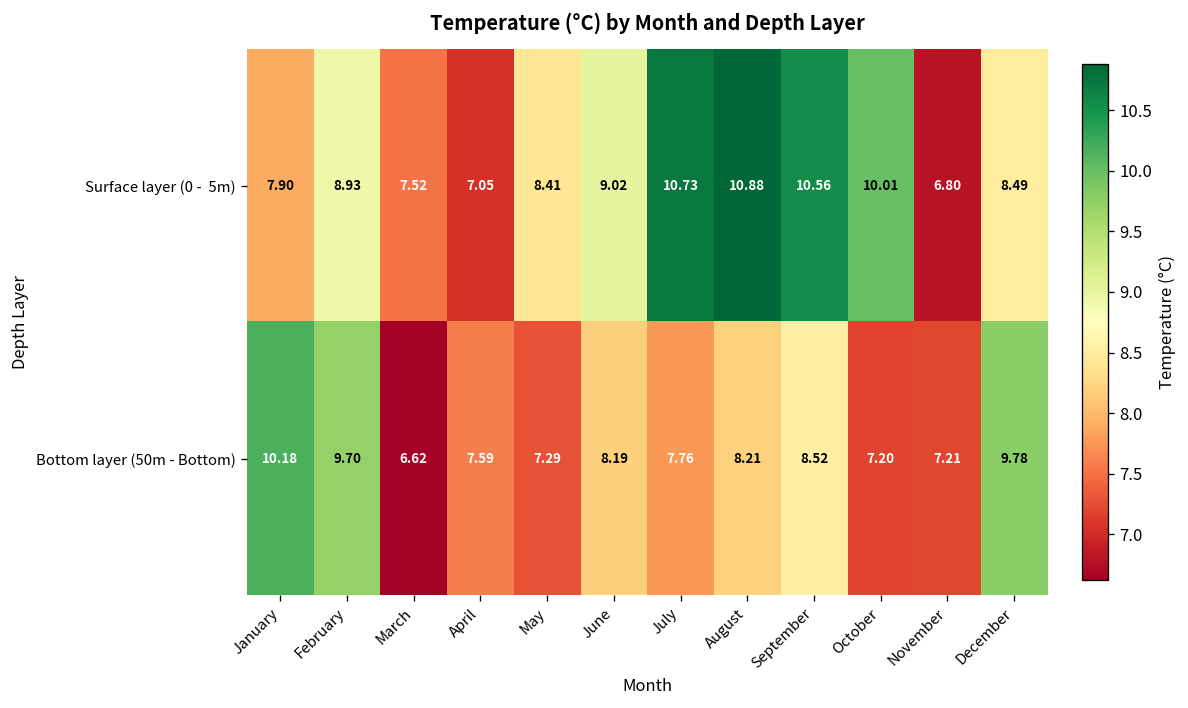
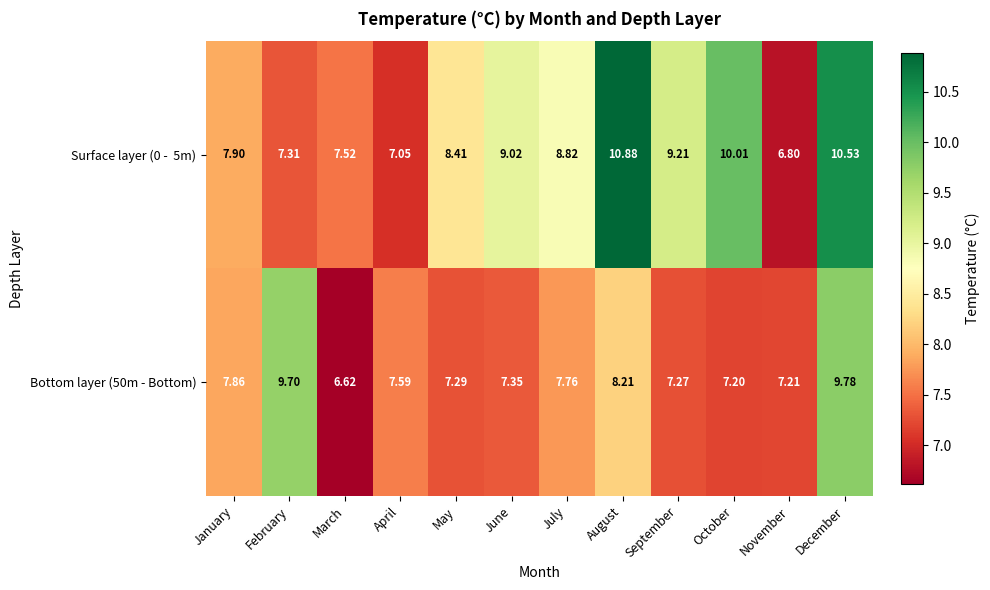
  {
    "Surface layer (0 - 5m)": {
      "January": 7.90,
-     "February": 8.93,
+     "February": 7.31,
      "March": 7.52,
      "April": 7.05,
      "May": 8.41,
      "June": 9.02,
-     "July": 10.73,
+     "July": 8.82,
      "August": 10.88,
-     "September": 10.56,
+     "September": 9.21,
      "October": 10.01,
      "November": 6.80,
-     "December": 8.49
+     "December": 10.53
    },
    "Bottom layer (50m - Bottom)": {
-     "January": 10.18,
+     "January": 7.86,
      "February": 9.70,
      "March": 6.62,
      "April": 7.59,
      "May": 7.29,
-     "June": 8.19,
+     "June": 7.35,
      "July": 7.76,
      "August": 8.21,
-     "September": 8.52,
+     "September": 7.27,
      "October": 7.20,
      "November": 7.21,
      "December": 9.78
    }
  }
